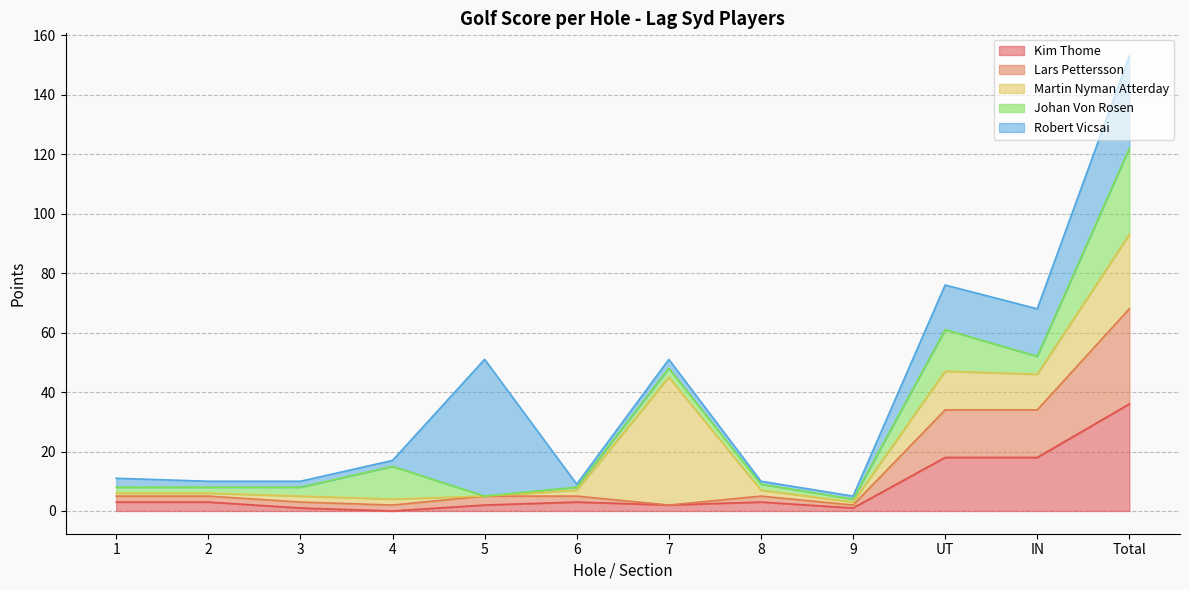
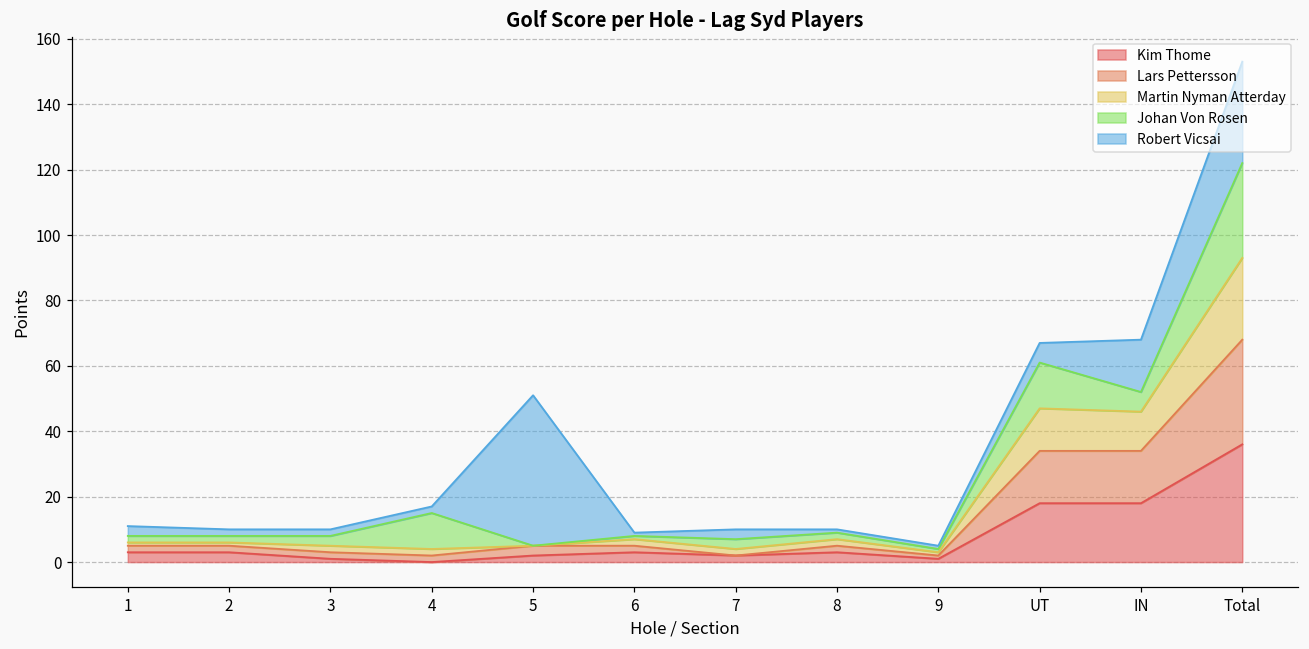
  {
    "Martin Nyman Atterday": {
      "1": 1,
      "2": 1,
      "3": 2,
      "4": 2,
      "6": 2,
-     "7": 43,
+     "7": 2,
      "8": 2,
      "9": 1,
      "UT": 13,
      "IN": 12,
      "Total": 25
    },
    "Johan Von Rosen": {
      "1": 2,
      "2": 2,
      "3": 3,
      "4": 11,
      "6": 1,
      "7": 3,
      "8": 2,
      "9": 1,
      "UT": 14,
      "IN": 6,
      "Total": 29
    },
    "Robert Vicsai": {
      "1": 3,
      "2": 2,
      "3": 2,
      "4": 2,
      "5": 46,
      "6": 1,
      "7": 3,
      "8": 1,
      "9": 1,
-     "UT": 15,
+     "UT": 6,
      "IN": 16
    }
  }
